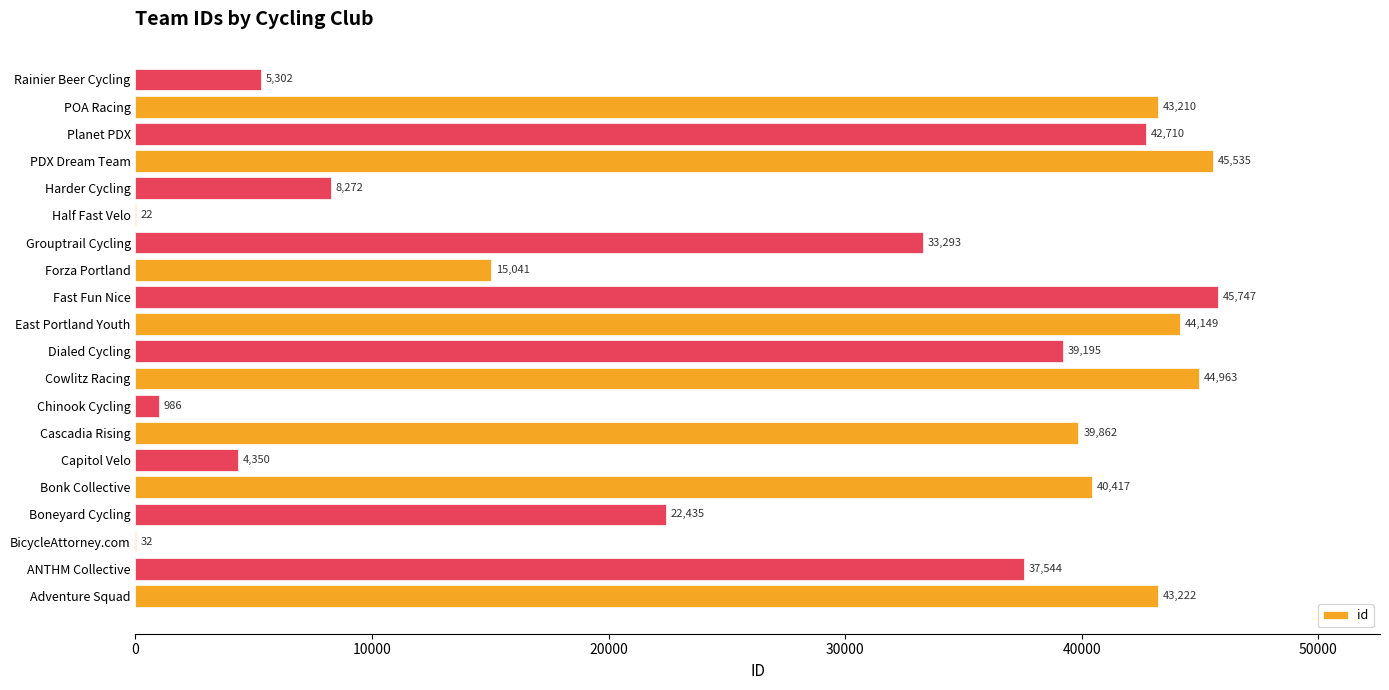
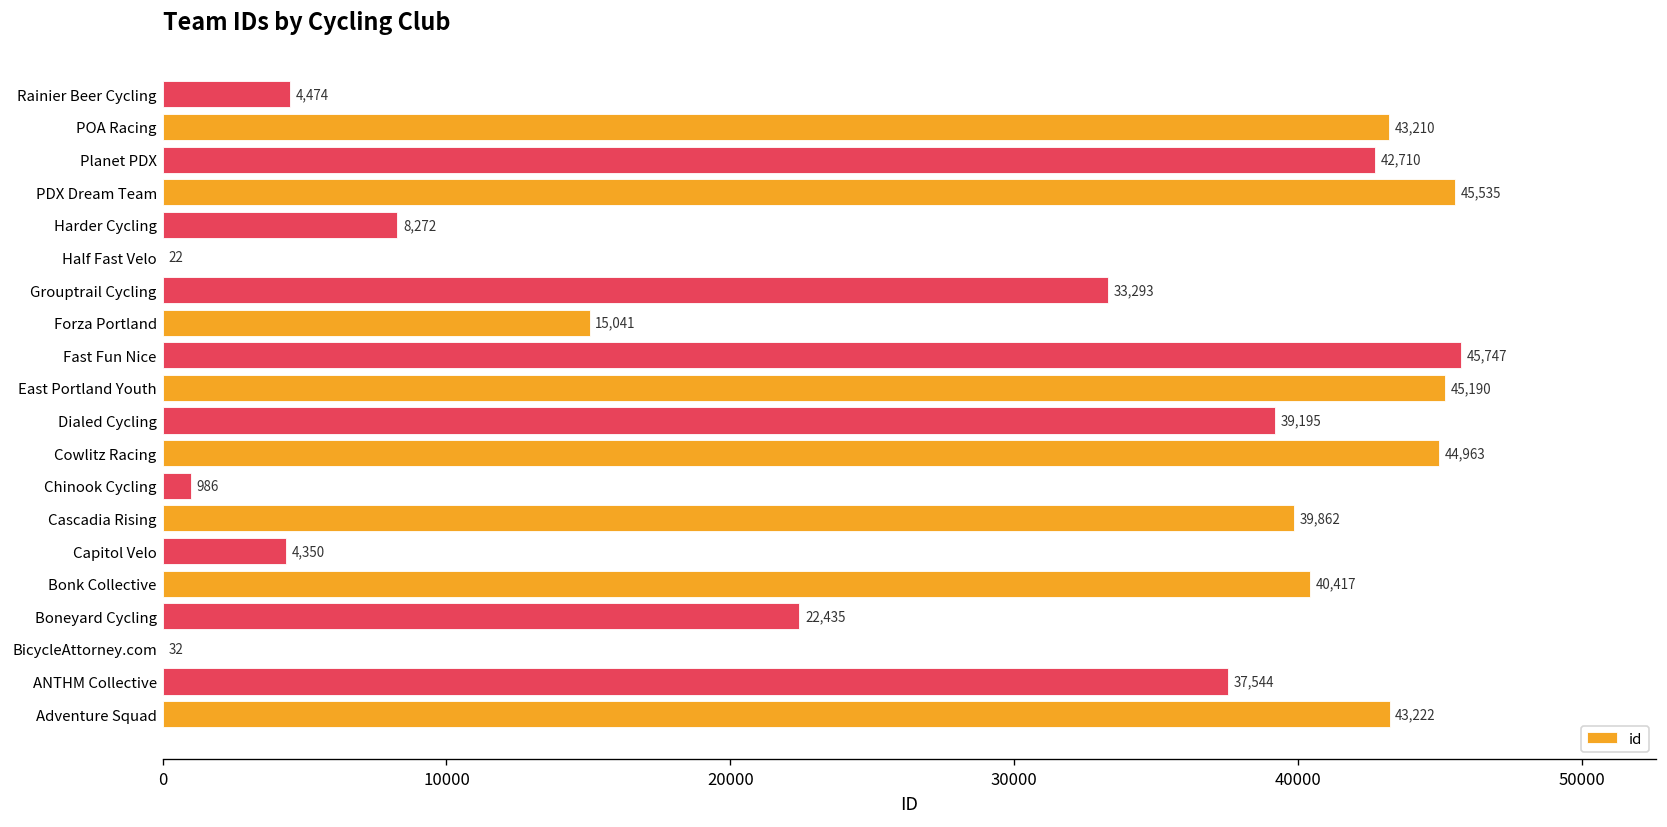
  {
-   "Rainier Beer Cycling": "5,302",
+   "Rainier Beer Cycling": "4,474",
    "POA Racing": "43,210",
    "Planet PDX": "42,710",
    "PDX Dream Team": "45,535",
    "Harder Cycling": "8,272",
    "Half Fast Velo": "22",
    "Grouptrail Cycling": "33,293",
    "Forza Portland": "15,041",
    "Fast Fun Nice": "45,747",
-   "East Portland Youth": "44,149",
+   "East Portland Youth": "45,190",
    "Dialed Cycling": "39,195",
    "Cowlitz Racing": "44,963",
    "Chinook Cycling": "986",
    "Cascadia Rising": "39,862",
    "Capitol Velo": "4,350",
    "Bonk Collective": "40,417",
    "Boneyard Cycling": "22,435",
    "BicycleAttorney.com": "32",
    "ANTHM Collective": "37,544",
    "Adventure Squad": "43,222"
  }
